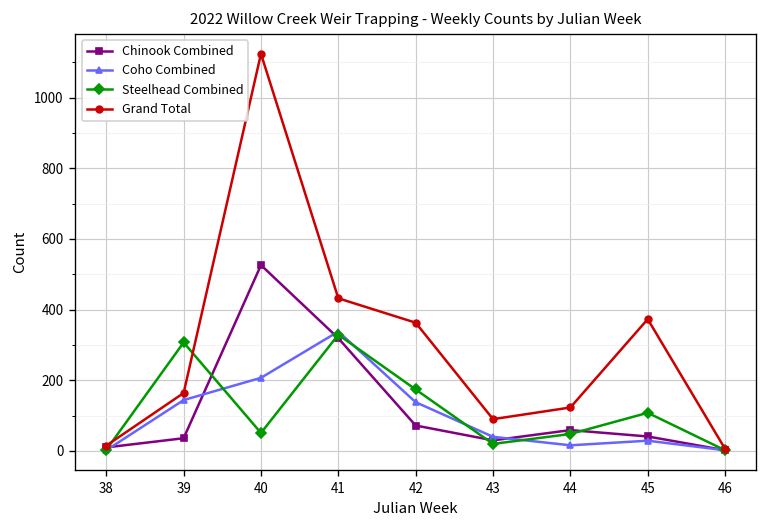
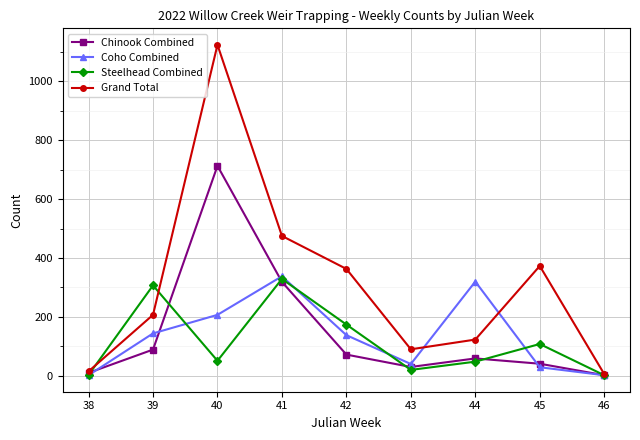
  {
    "Chinook Combined": {
-     "39": 40,
-     "40": 530,
+     "39": 90,
+     "40": 710,
      "41": 320,
      "42": 70,
      "43": 30,
      "44": 60,
      "45": 40
    },
    "Coho Combined": {
      "39": 140,
      "40": 210,
      "41": 340,
      "42": 140,
      "43": 40,
-     "44": 20,
+     "44": 320,
      "45": 30
    },
    "Steelhead Combined": {
      "39": 310,
      "40": 50,
      "41": 330,
      "42": 170,
      "43": 20,
      "44": 50,
      "45": 110
    },
    "Grand Total": {
-     "39": 160,
+     "39": 210,
      "40": 1120,
-     "41": 430,
+     "41": 480,
      "42": 360,
      "43": 90,
      "44": 120,
      "45": 370
    }
  }
